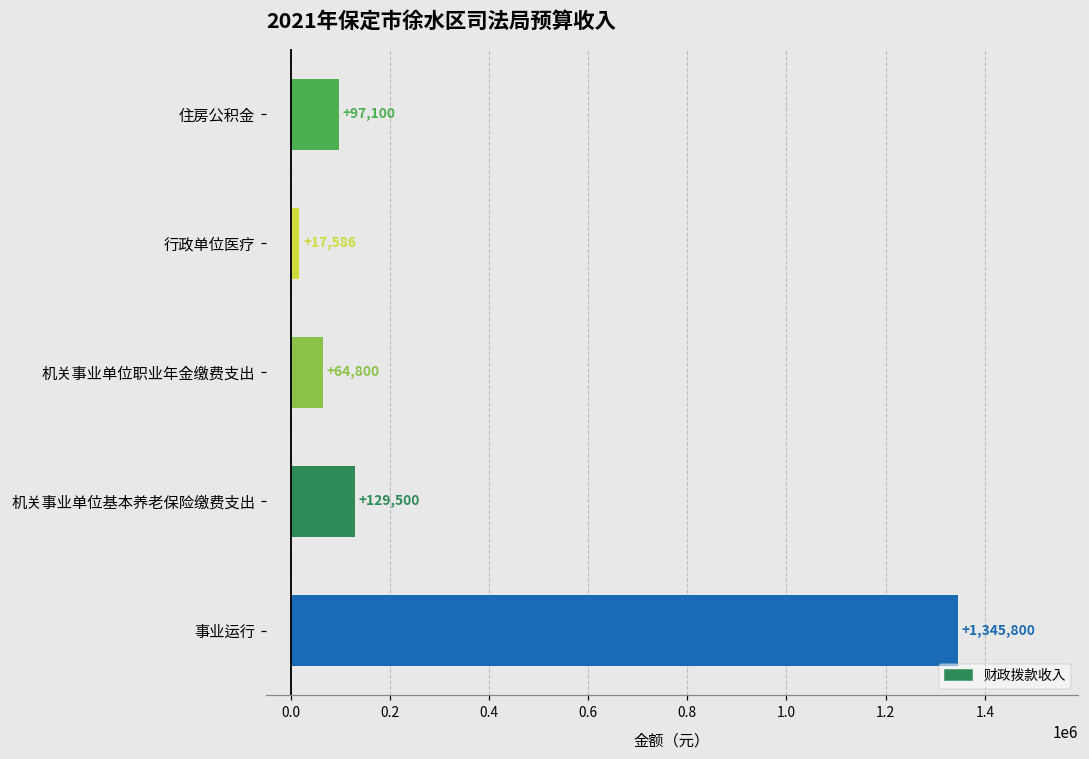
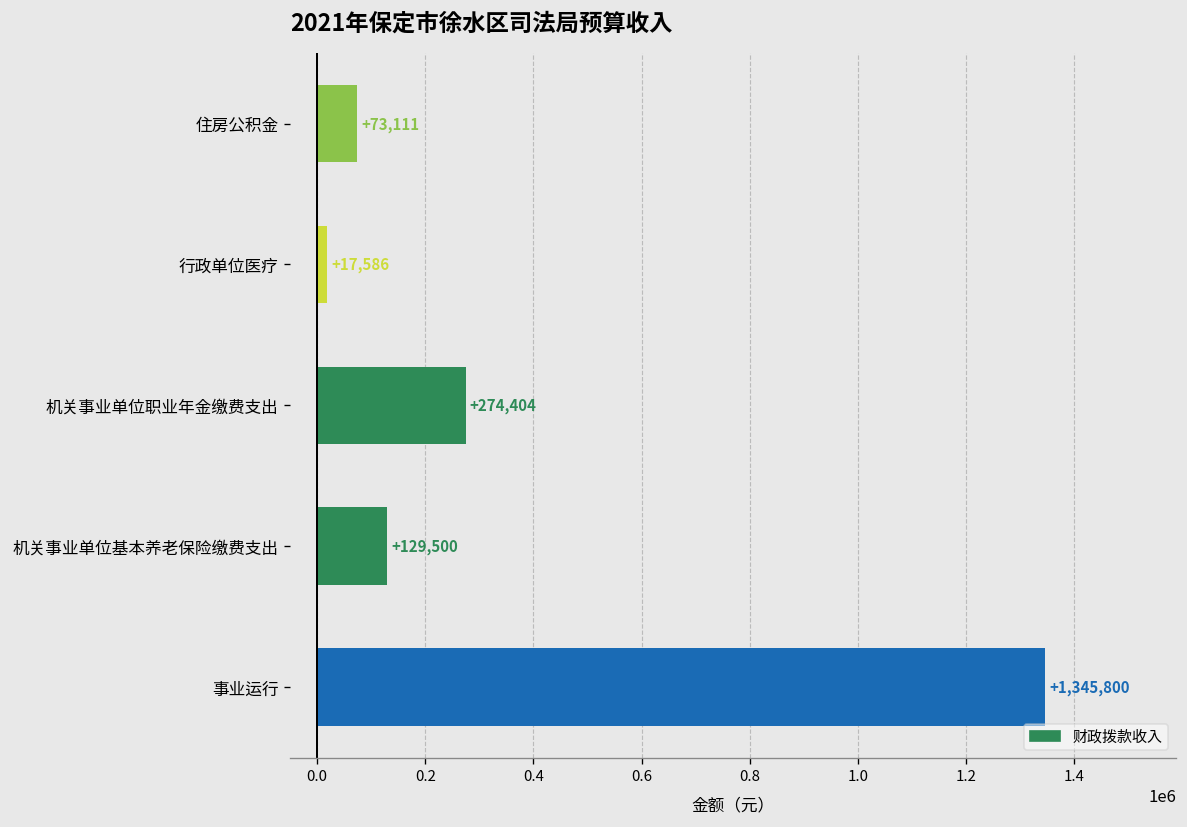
  {
-   "住房公积金": "+97,100",
+   "住房公积金": "+73,111",
    "行政单位医疗": "+17,586",
-   "机关事业单位职业年金缴费支出": "+64,800",
+   "机关事业单位职业年金缴费支出": "+274,404",
    "机关事业单位基本养老保险缴费支出": "+129,500",
    "事业运行": "+1,345,800"
  }
